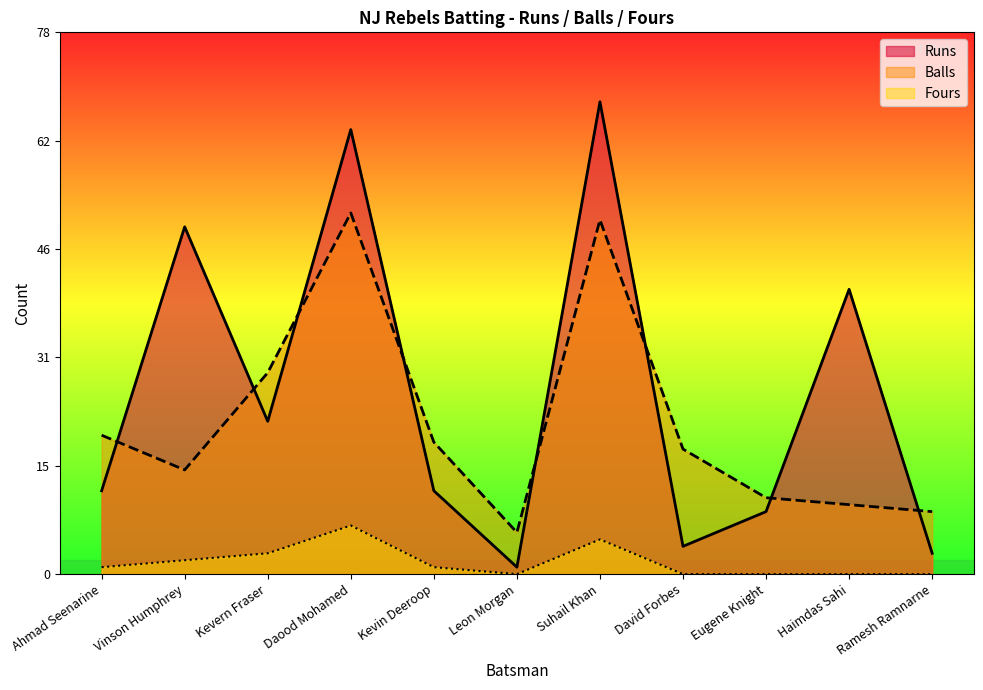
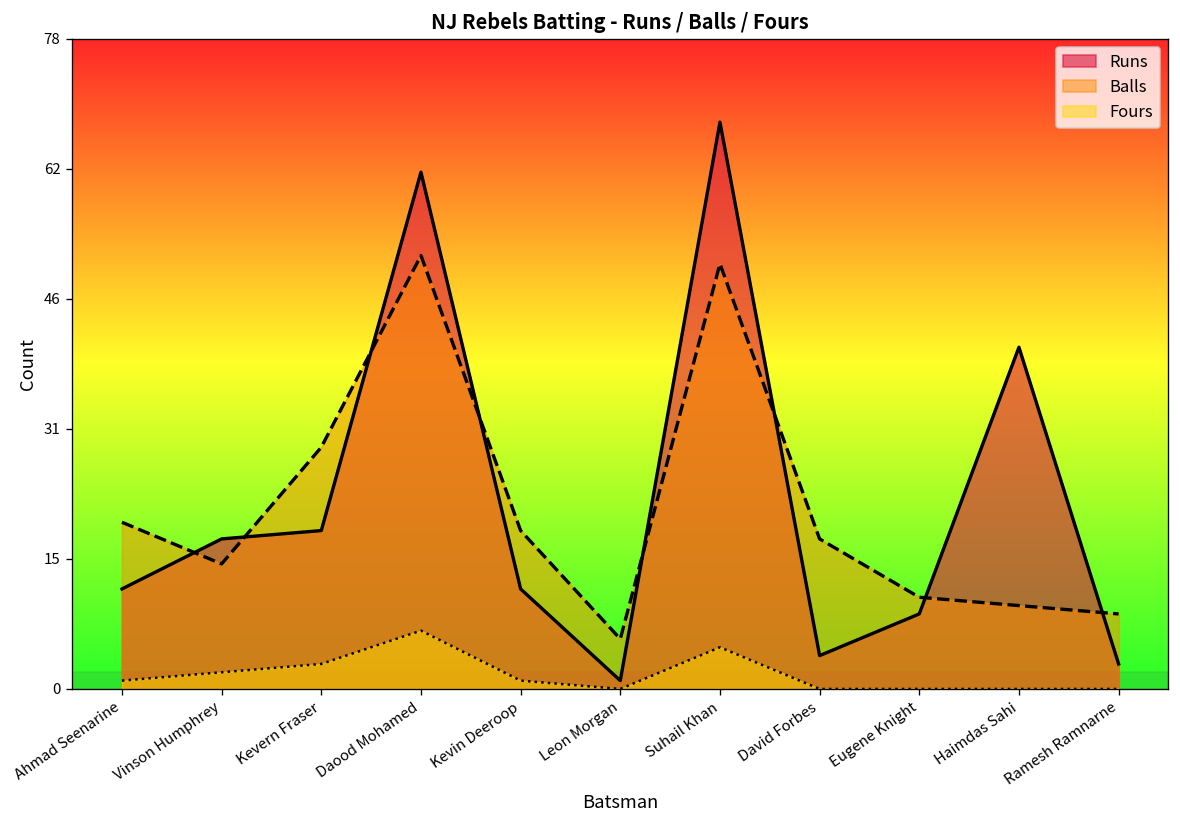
  {
    "Runs": {
      "Ahmad Seenarine": 12,
-     "Vinson Humphrey": 50,
-     "Kevern Fraser": 22,
-     "Daood Mohamed": 64,
+     "Vinson Humphrey": 18,
+     "Kevern Fraser": 19,
+     "Daood Mohamed": 62,
      "Kevin Deeroop": 12,
      "Suhail Khan": 68,
      "David Forbes": 4,
      "Eugene Knight": 9,
      "Haimdas Sahi": 41,
      "Ramesh Ramnarne": 3
    }
  }
